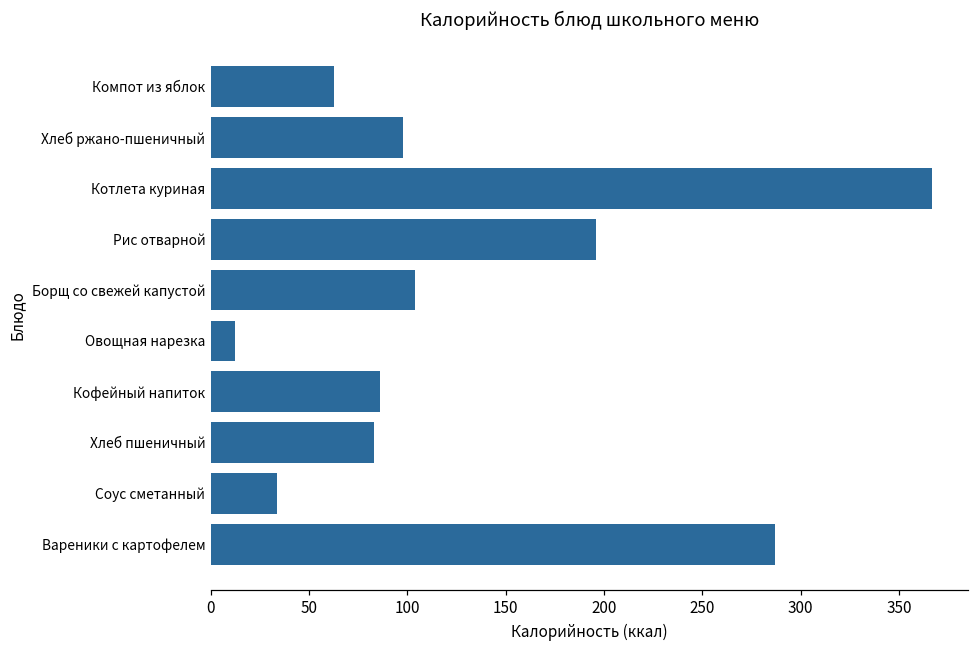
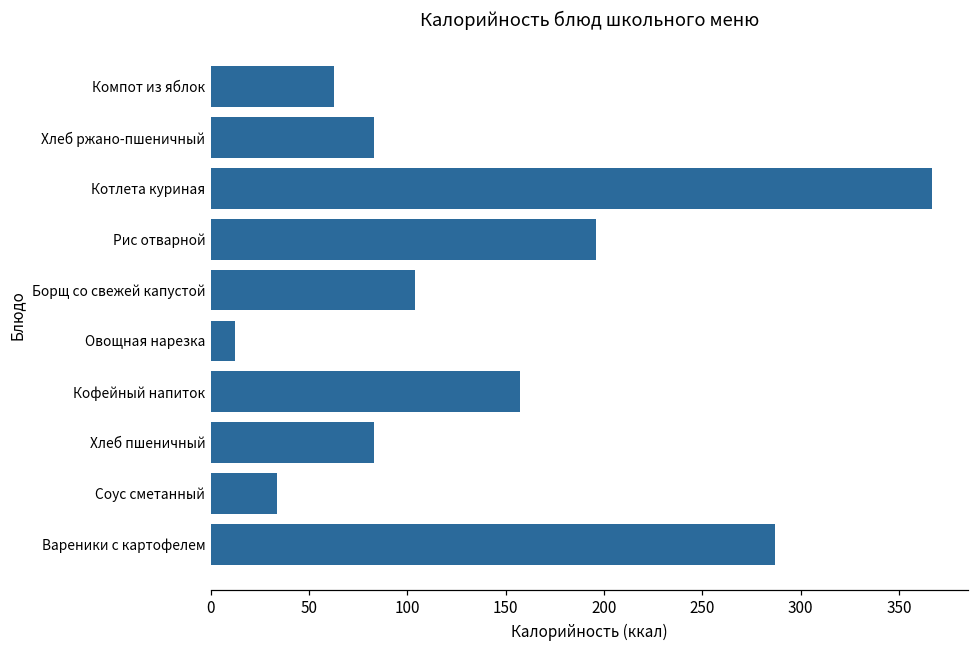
  {
    "Компот из яблок": 63,
-   "Хлеб ржано-пшеничный": 98,
+   "Хлеб ржано-пшеничный": 83,
    "Котлета куриная": 367,
    "Рис отварной": 196,
    "Борщ со свежей капустой": 104,
    "Овощная нарезка": 13,
-   "Кофейный напиток": 86,
+   "Кофейный напиток": 158,
    "Хлеб пшеничный": 83,
    "Соус сметанный": 34,
    "Вареники с картофелем": 287
  }
